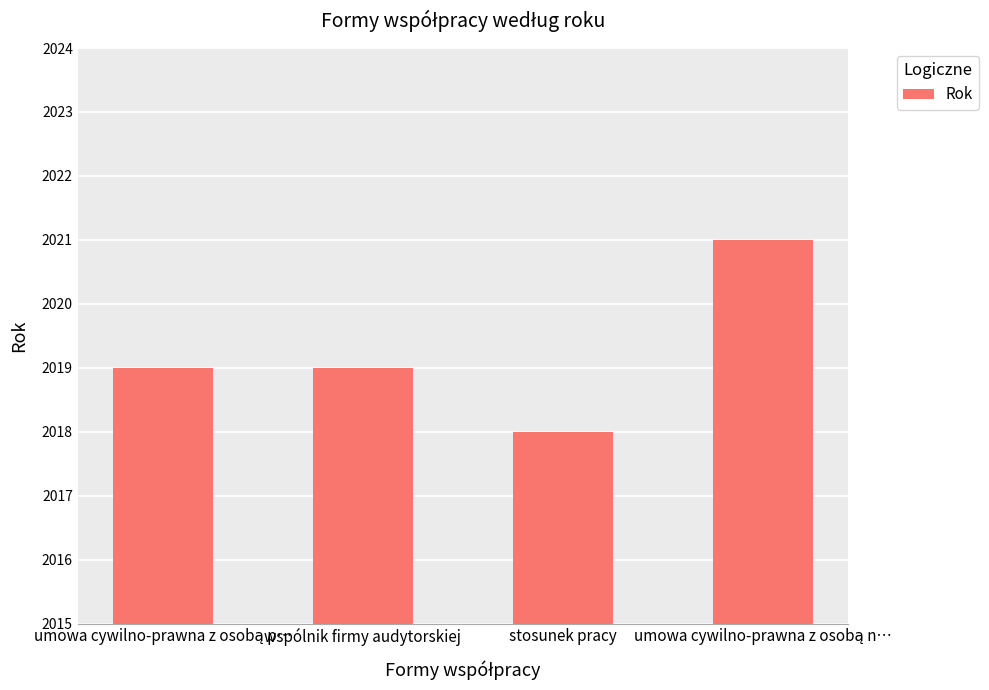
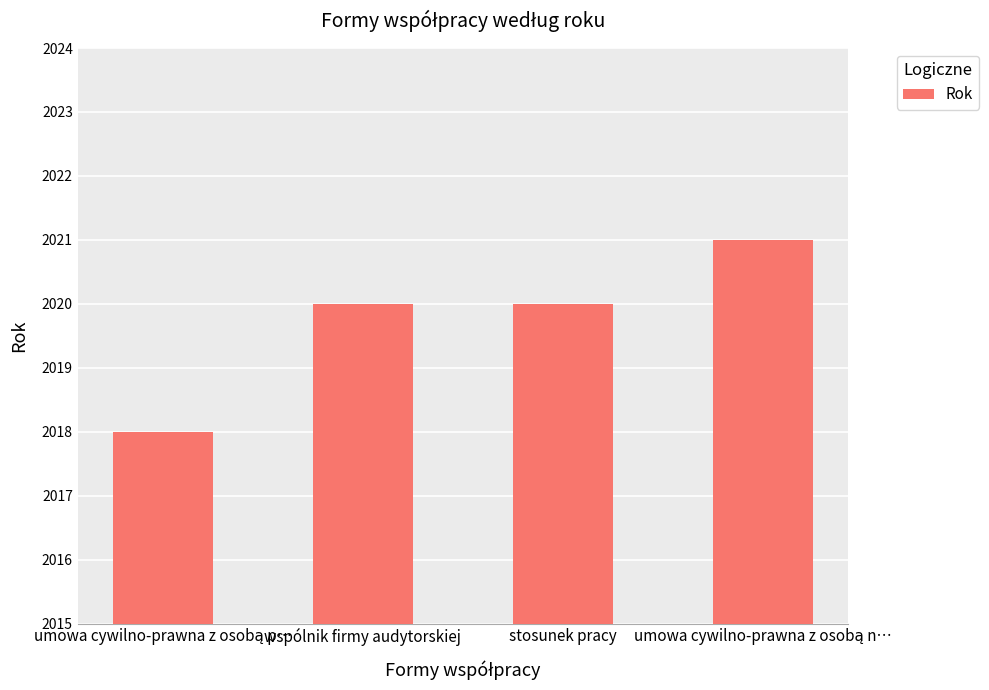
  {
-   "umowa cywilno-prawna z osobą p…": 2019,
-   "wspólnik firmy audytorskiej": 2019,
-   "stosunek pracy": 2018,
+   "umowa cywilno-prawna z osobą p…": 2018,
+   "wspólnik firmy audytorskiej": 2020,
+   "stosunek pracy": 2020,
    "umowa cywilno-prawna z osobą n…": 2021
  }
